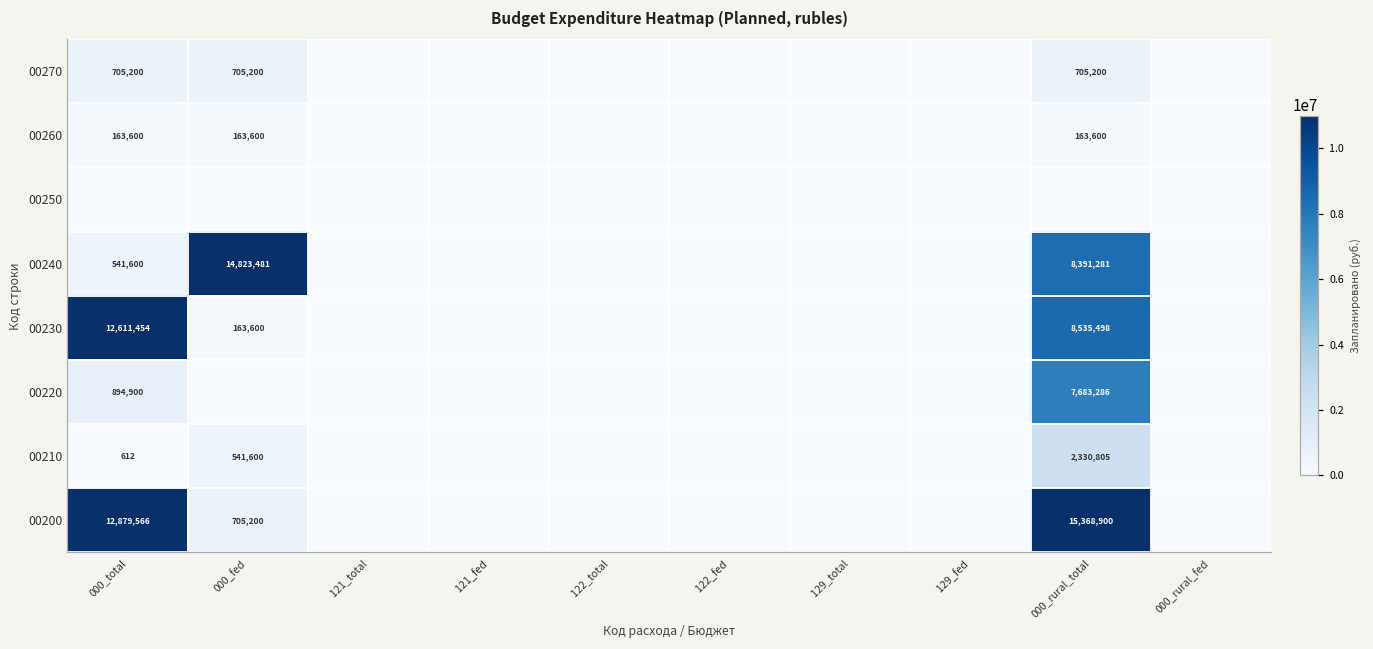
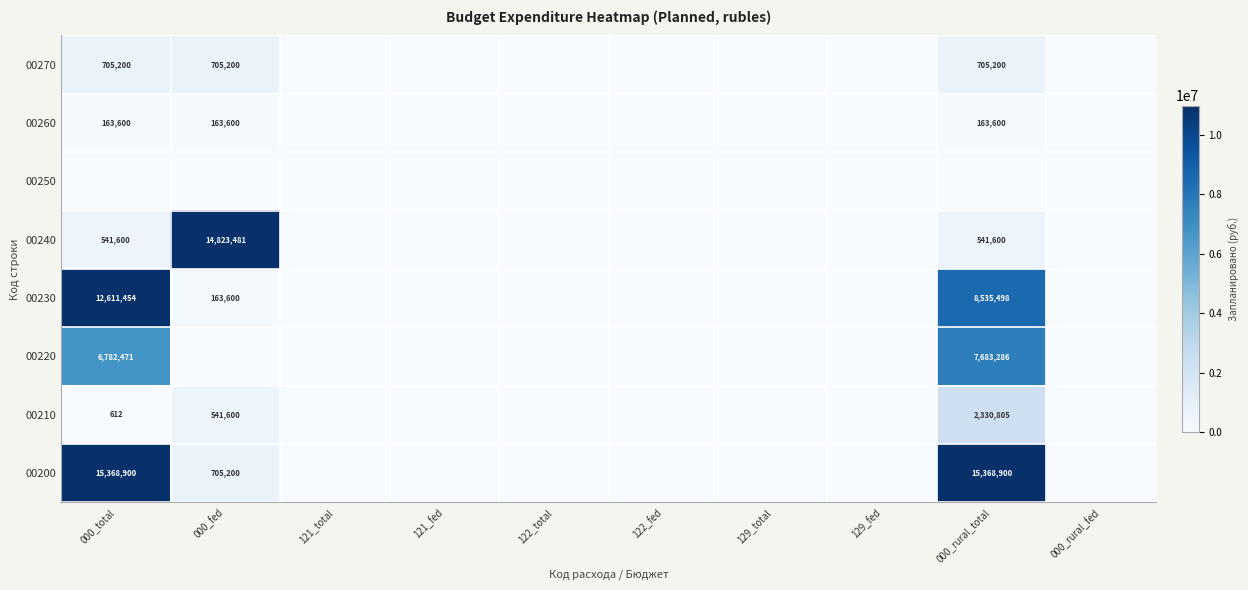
  {
    "00270": {
      "000_total": "705,200",
      "000_fed": "705,200",
      "000_rural_total": "705,200"
    },
    "00260": {
      "000_total": "163,600",
      "000_fed": "163,600",
      "000_rural_total": "163,600"
    },
    "00240": {
      "000_total": "541,600",
      "000_fed": "14,823,481",
-     "000_rural_total": "8,391,281"
+     "000_rural_total": "541,600"
    },
    "00230": {
      "000_total": "12,611,454",
      "000_fed": "163,600",
      "000_rural_total": "8,535,498"
    },
    "00220": {
-     "000_total": "894,900",
+     "000_total": "6,782,471",
      "000_rural_total": "7,683,286"
    },
    "00210": {
      "000_total": "612",
      "000_fed": "541,600",
      "000_rural_total": "2,330,805"
    },
    "00200": {
-     "000_total": "12,879,566",
+     "000_total": "15,368,900",
      "000_fed": "705,200",
      "000_rural_total": "15,368,900"
    }
  }
